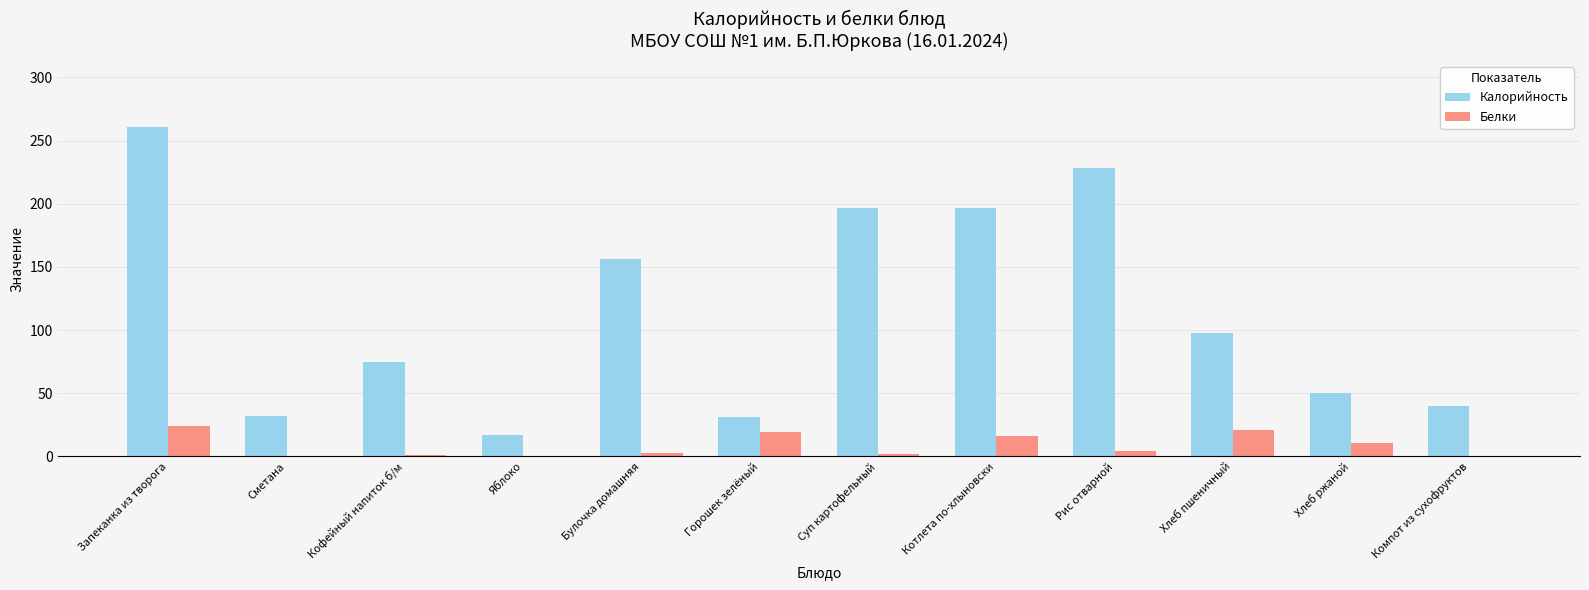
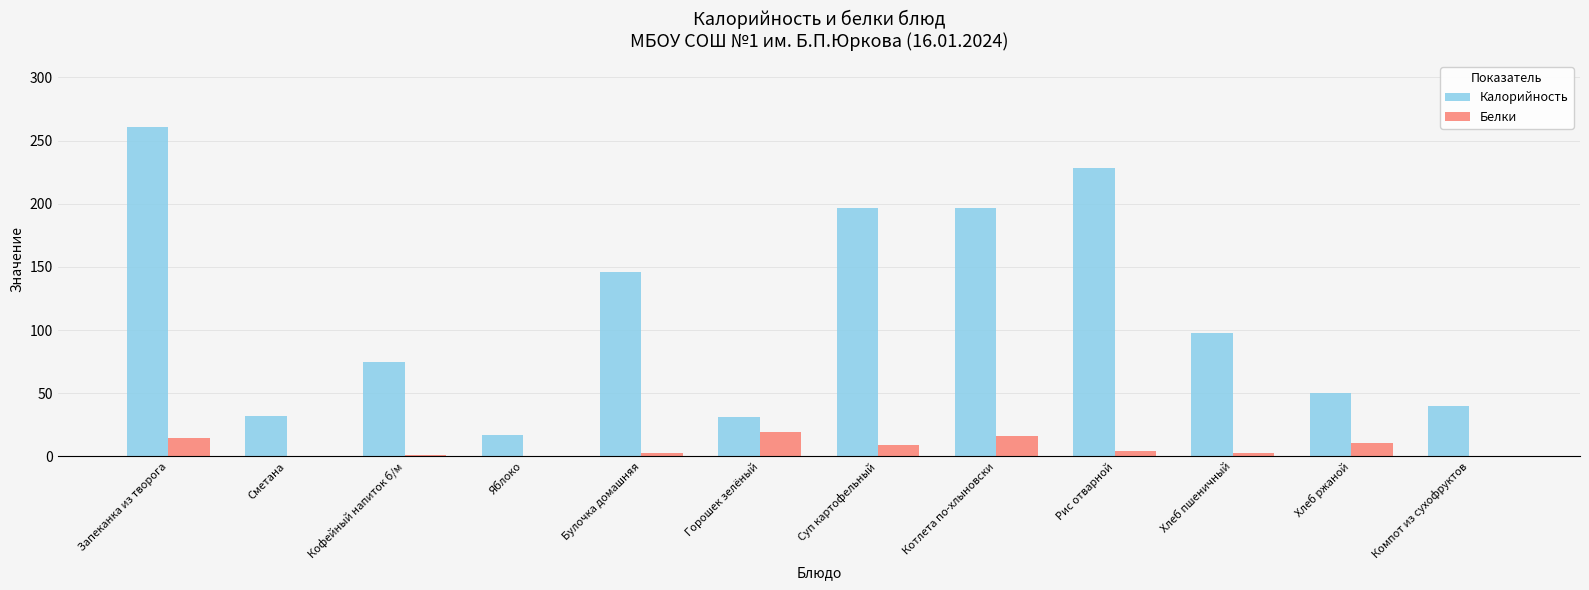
  {
    "Калорийность": {
      "Запеканка из творога": 261,
      "Сметана": 32,
      "Кофейный напиток б/м": 75,
      "Яблоко": 17,
-     "Булочка домашняя": 156,
+     "Булочка домашняя": 146,
      "Горошек зелёный": 31,
      "Суп картофельный": 197,
      "Котлета по-хлыновски": 197,
      "Рис отварной": 228,
      "Хлеб пшеничный": 98,
      "Хлеб ржаной": 50,
      "Компот из сухофруктов": 40
    },
    "Белки": {
-     "Запеканка из творога": 24,
+     "Запеканка из творога": 15,
      "Сметана": 0,
      "Яблоко": 0,
      "Булочка домашняя": 3,
      "Горошек зелёный": 19,
-     "Суп картофельный": 2,
+     "Суп картофельный": 9,
      "Котлета по-хлыновски": 16,
      "Рис отварной": 4,
-     "Хлеб пшеничный": 21,
+     "Хлеб пшеничный": 3,
      "Хлеб ржаной": 11,
      "Компот из сухофруктов": 0
    }
  }
